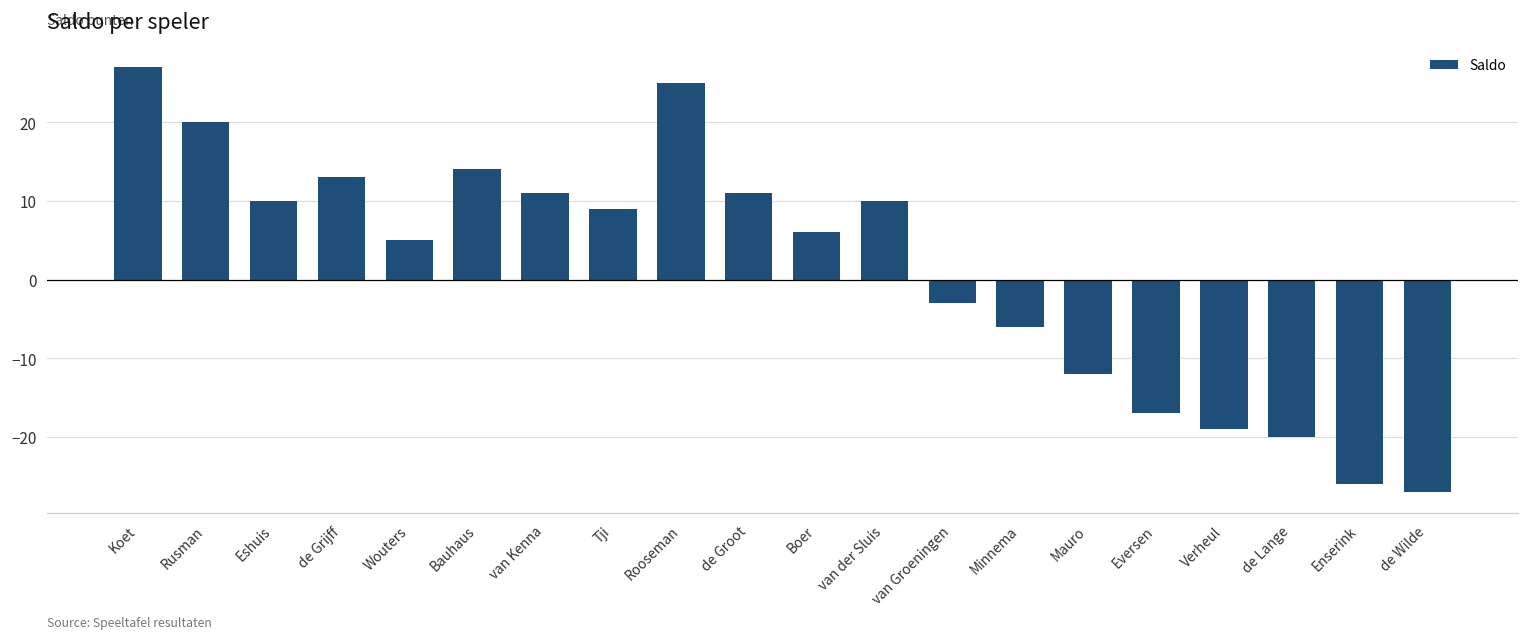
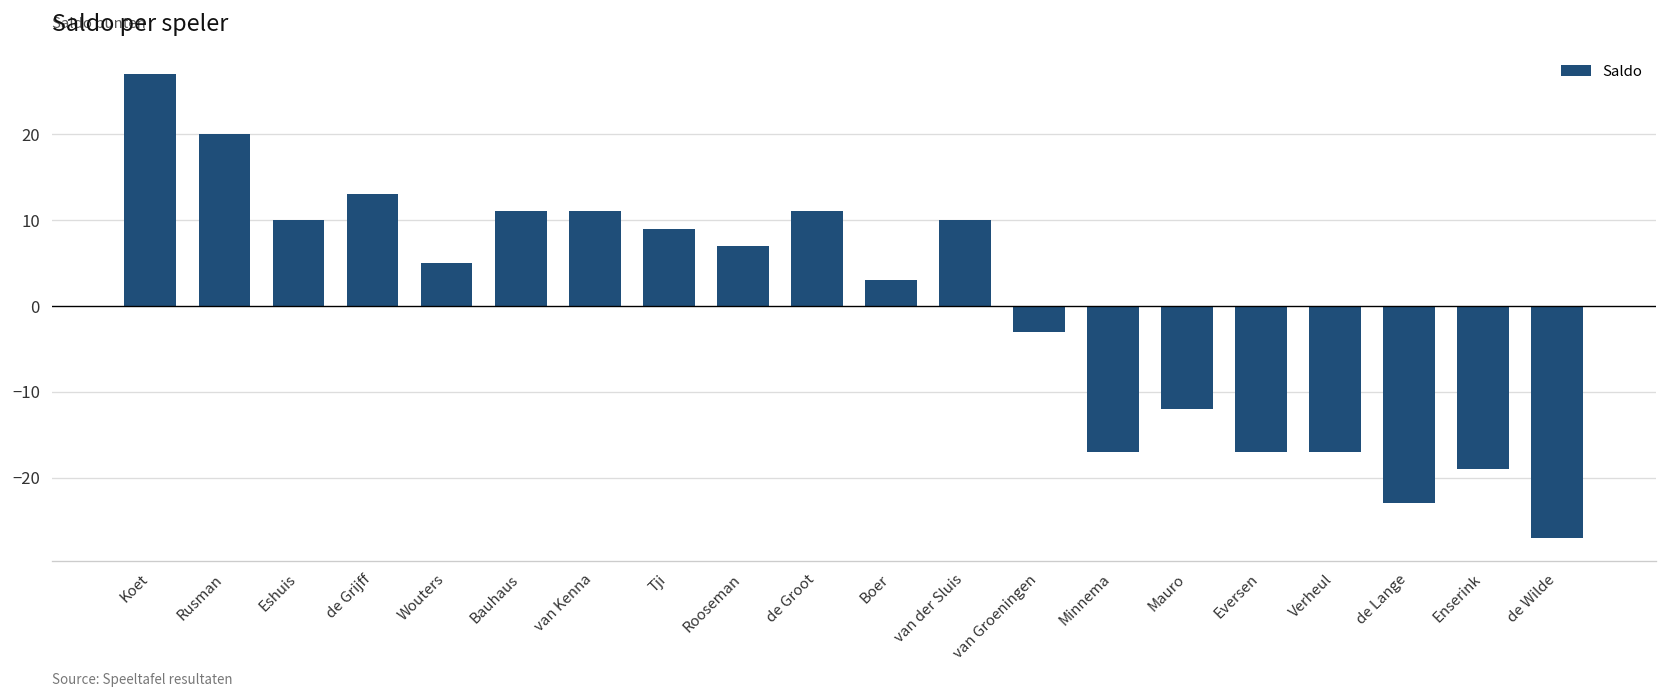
  {
    "Koet": 27,
    "Rusman": 20,
    "Eshuis": 10,
    "de Grijff": 13,
    "Wouters": 5,
-   "Bauhaus": 14,
+   "Bauhaus": 11,
    "van Kenna": 11,
    "Tji": 9,
-   "Rooseman": 25,
+   "Rooseman": 7,
    "de Groot": 11,
-   "Boer": 6,
+   "Boer": 3,
    "van der Sluis": 10,
    "van Groeningen": -3,
-   "Minnema": -6,
+   "Minnema": -17,
    "Mauro": -12,
    "Eversen": -17,
-   "Verheul": -19,
-   "de Lange": -20,
-   "Enserink": -26,
+   "Verheul": -17,
+   "de Lange": -23,
+   "Enserink": -19,
    "de Wilde": -27
  }
